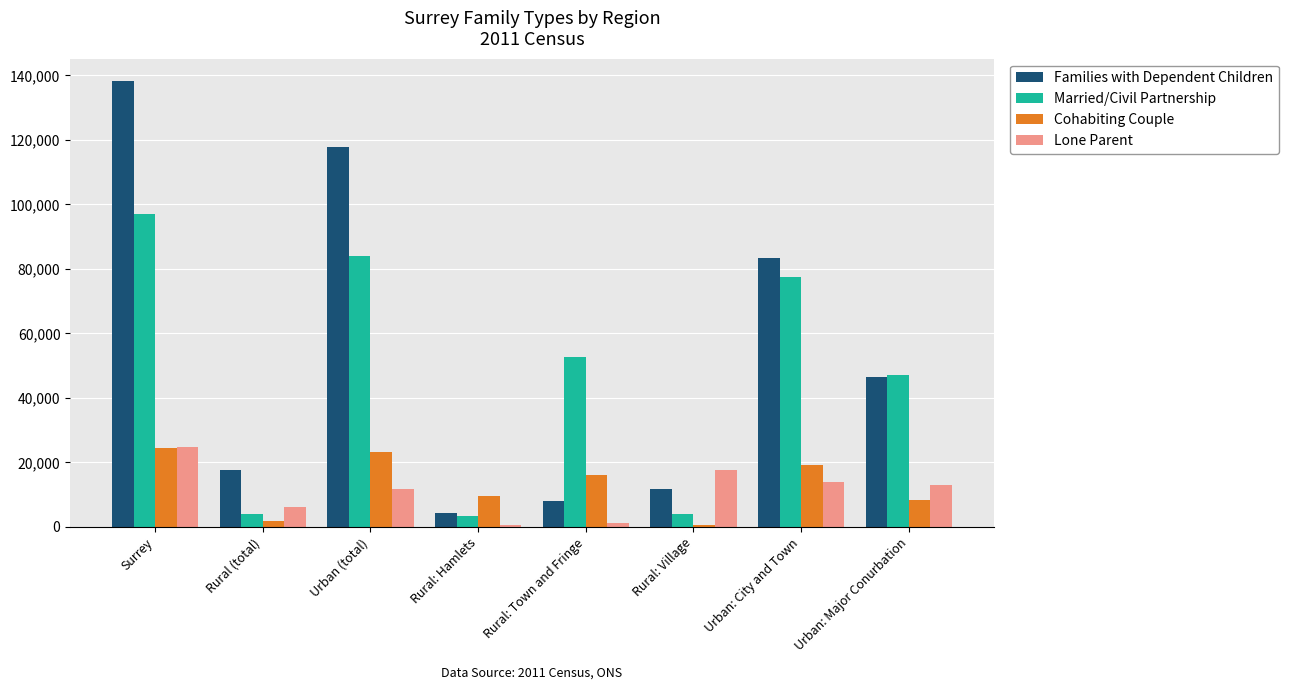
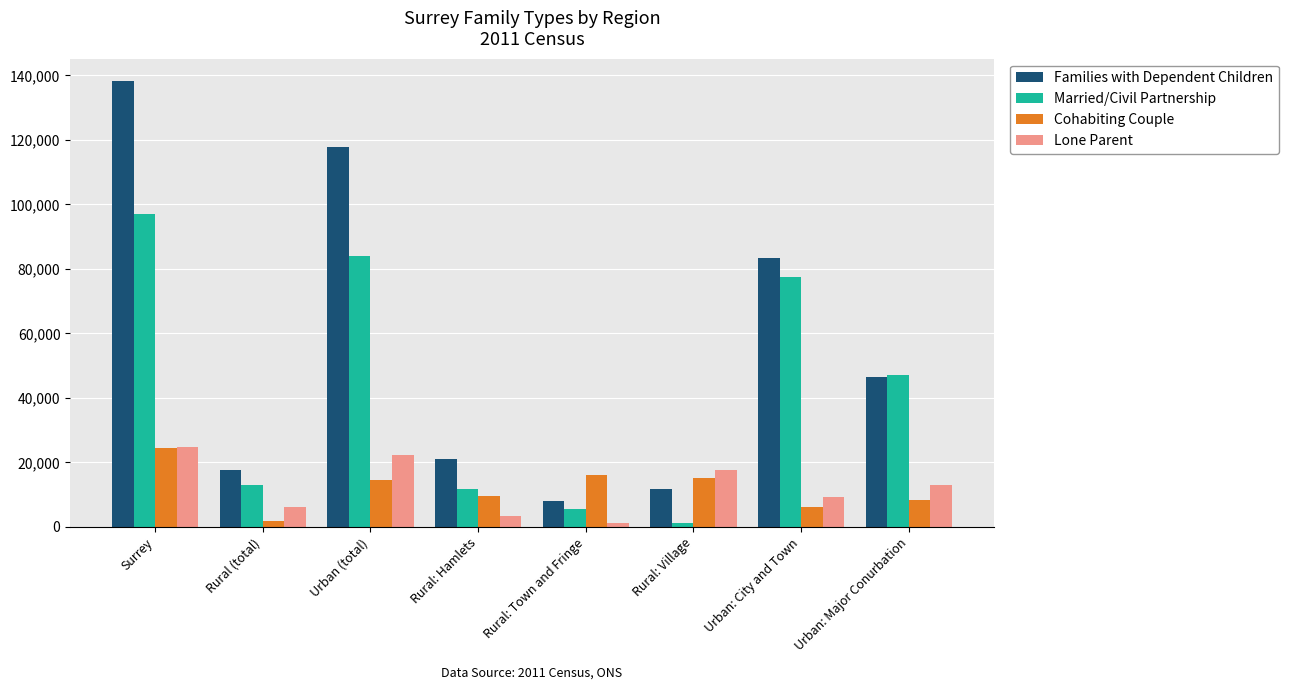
  {
    "Families with Dependent Children": {
      "Surrey": "138,000",
      "Rural (total)": "18,000",
      "Urban (total)": "118,000",
-     "Rural: Hamlets": "4,000",
+     "Rural: Hamlets": "21,000",
      "Rural: Town and Fringe": "8,000",
      "Rural: Village": "12,000",
      "Urban: City and Town": "84,000",
      "Urban: Major Conurbation": "47,000"
    },
    "Married/Civil Partnership": {
      "Surrey": "97,000",
-     "Rural (total)": "4,000",
+     "Rural (total)": "13,000",
      "Urban (total)": "84,000",
-     "Rural: Hamlets": "3,000",
-     "Rural: Town and Fringe": "53,000",
-     "Rural: Village": "4,000",
+     "Rural: Hamlets": "12,000",
+     "Rural: Town and Fringe": "6,000",
+     "Rural: Village": "1,000",
      "Urban: City and Town": "78,000",
      "Urban: Major Conurbation": "47,000"
    },
    "Cohabiting Couple": {
      "Surrey": "24,000",
      "Rural (total)": "2,000",
-     "Urban (total)": "23,000",
+     "Urban (total)": "14,000",
      "Rural: Hamlets": "10,000",
      "Rural: Town and Fringe": "16,000",
-     "Rural: Village": "1,000",
-     "Urban: City and Town": "19,000",
+     "Rural: Village": "15,000",
+     "Urban: City and Town": "6,000",
      "Urban: Major Conurbation": "8,000"
    },
    "Lone Parent": {
      "Surrey": "25,000",
      "Rural (total)": "6,000",
-     "Urban (total)": "12,000",
-     "Rural: Hamlets": "1,000",
+     "Urban (total)": "22,000",
+     "Rural: Hamlets": "3,000",
      "Rural: Town and Fringe": "1,000",
      "Rural: Village": "18,000",
-     "Urban: City and Town": "14,000",
+     "Urban: City and Town": "9,000",
      "Urban: Major Conurbation": "13,000"
    }
  }
